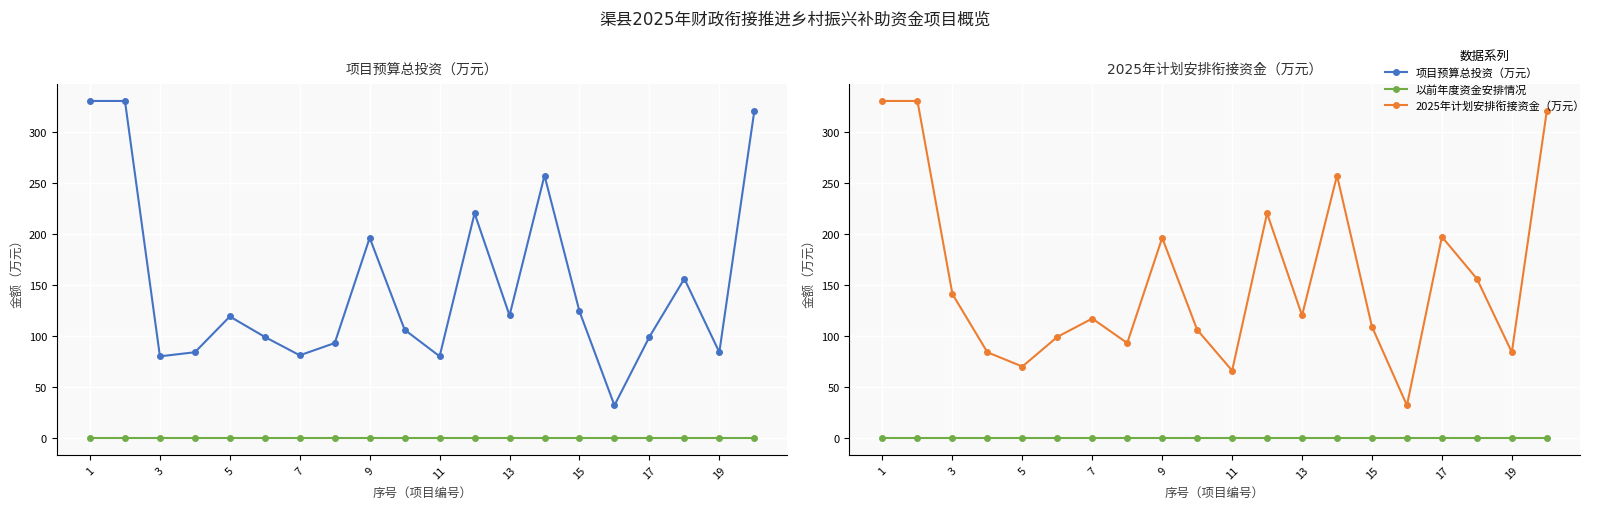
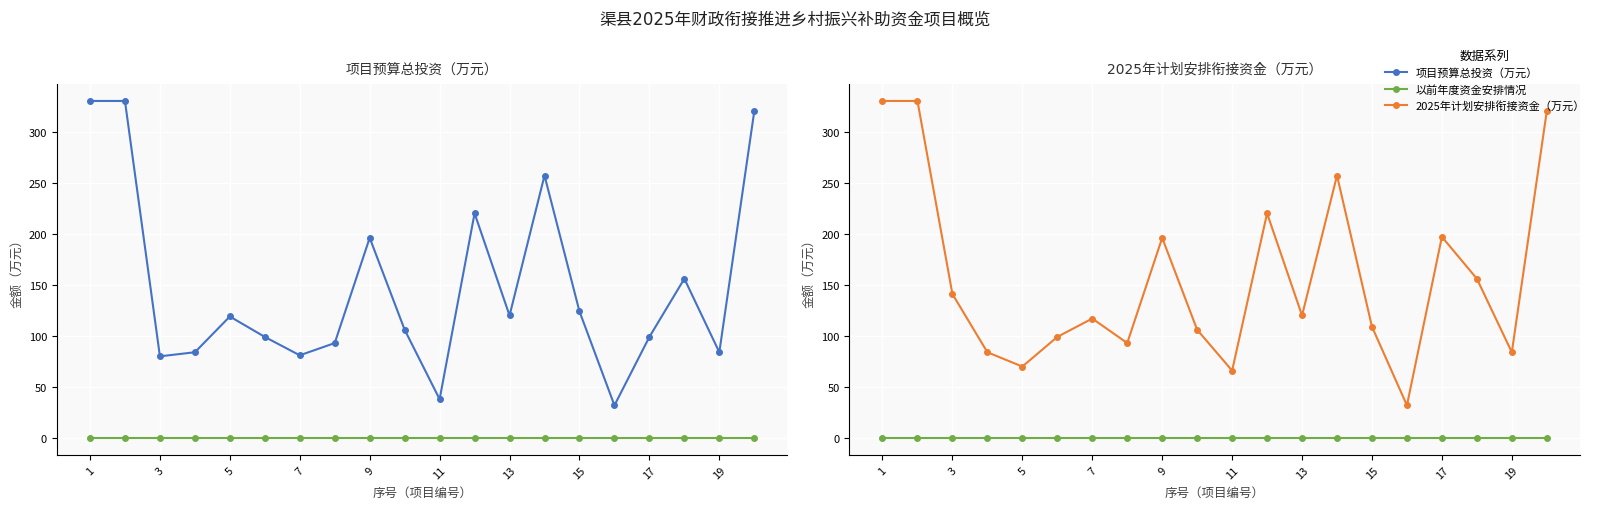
  {
    "项目预算总投资（万元）": {
      "项目预算总投资（万元）": {
        "1": 330,
        "3": 80,
        "5": 119,
        "7": 81,
        "9": 196,
-       "11": 80,
+       "11": 38,
        "13": 120,
        "15": 124,
        "17": 99,
        "19": 84
      },
      "以前年度资金安排情况": {
        "1": 0,
        "3": 0,
        "5": 0,
        "7": 0,
        "9": 0,
        "11": 0,
        "13": 0,
        "15": 0,
        "17": 0,
        "19": 0
      }
    },
    "2025年计划安排衔接资金（万元）": {
      "2025年计划安排衔接资金（万元）": {
        "1": 330,
        "3": 141,
        "5": 70,
        "7": 117,
        "9": 196,
        "11": 66,
        "13": 120,
        "15": 109,
        "17": 197,
        "19": 84
      },
      "以前年度资金安排情况": {
        "1": 0,
        "3": 0,
        "5": 0,
        "7": 0,
        "9": 0,
        "11": 0,
        "13": 0,
        "15": 0,
        "17": 0,
        "19": 0
      }
    }
  }
